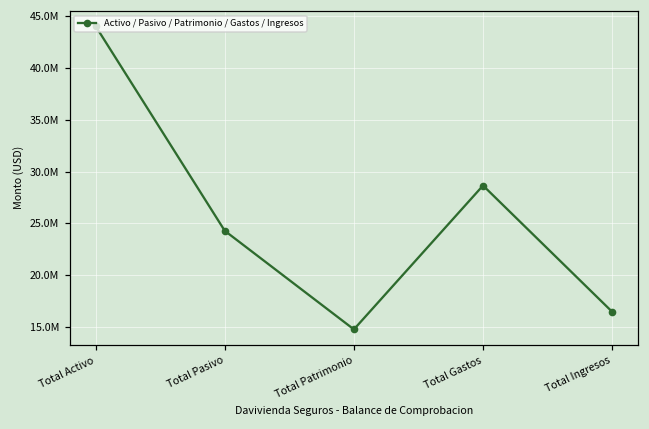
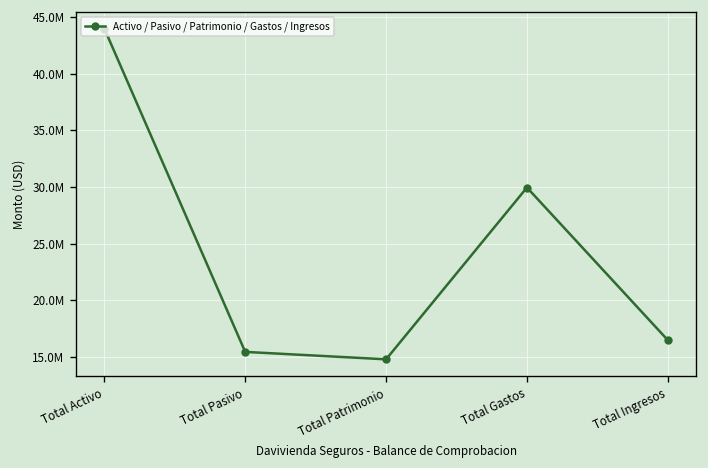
  {
-   "Total Pasivo": 24000000,
+   "Total Pasivo": 15000000,
    "Total Patrimonio": 15000000,
-   "Total Gastos": 29000000,
+   "Total Gastos": 30000000,
    "Total Ingresos": 16000000
  }
